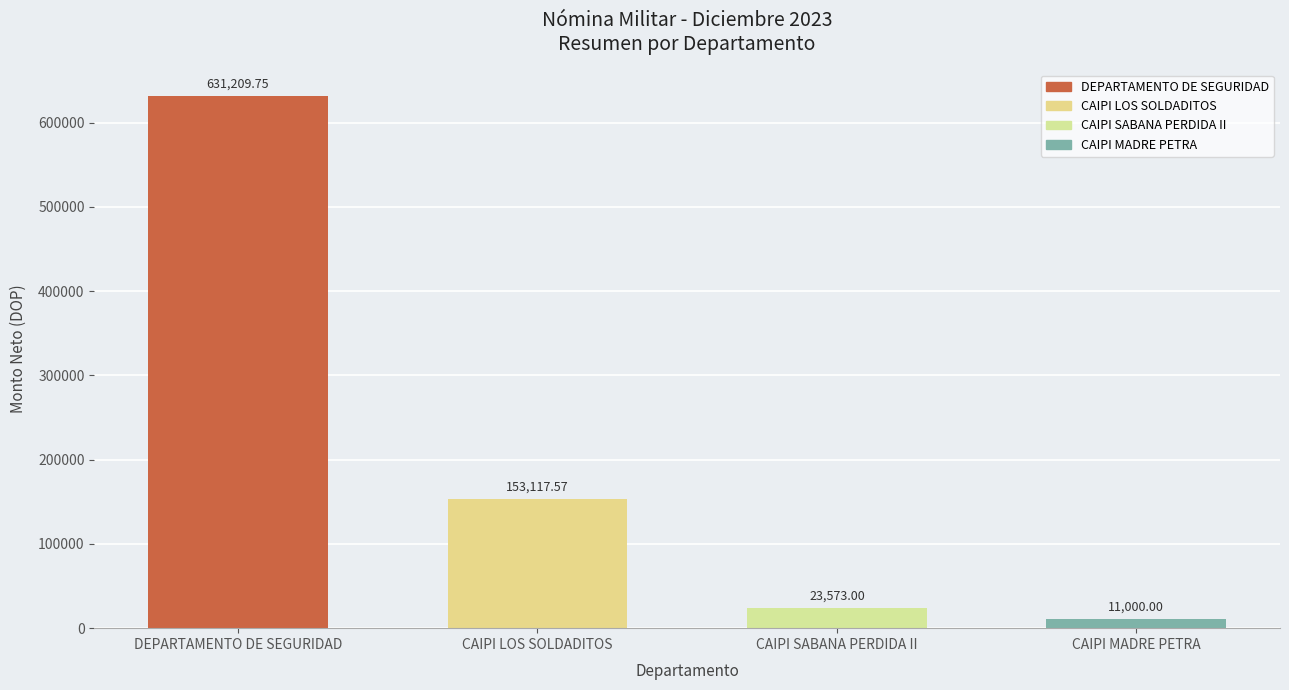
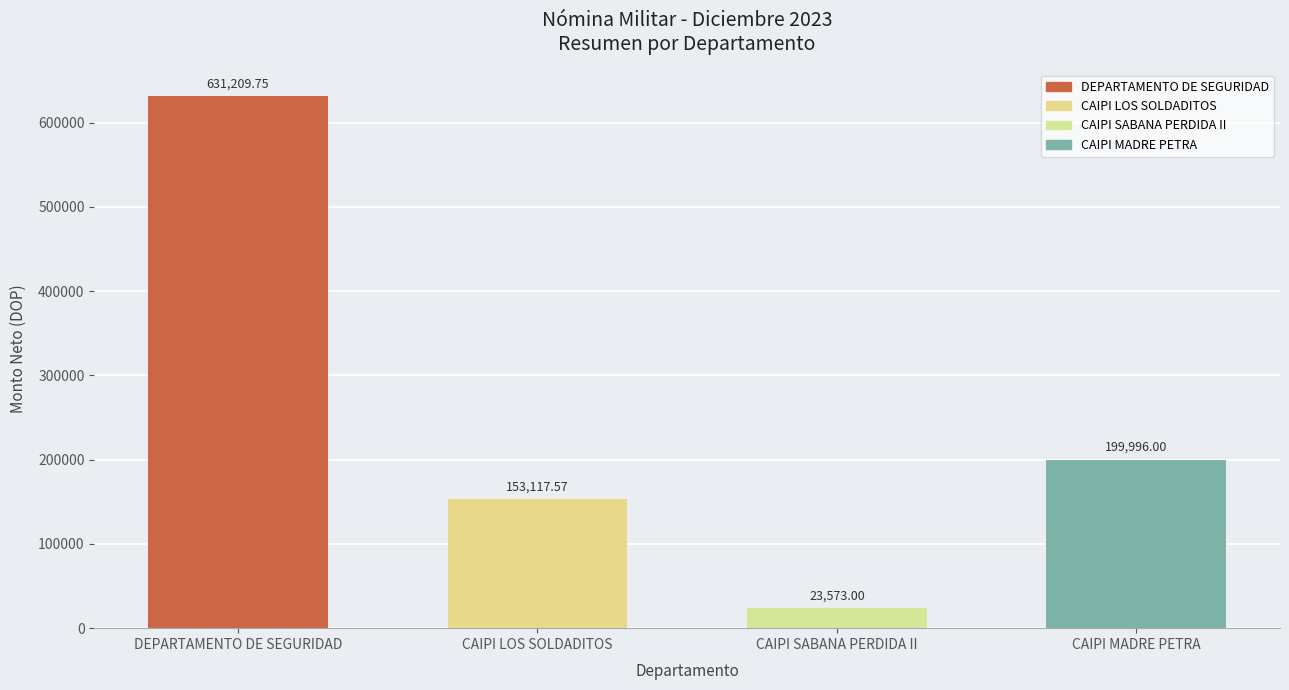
  {
    "DEPARTAMENTO DE SEGURIDAD": "631,209.75",
    "CAIPI LOS SOLDADITOS": "153,117.57",
    "CAIPI SABANA PERDIDA II": "23,573.00",
-   "CAIPI MADRE PETRA": "11,000.00"
+   "CAIPI MADRE PETRA": "199,996.00"
  }
